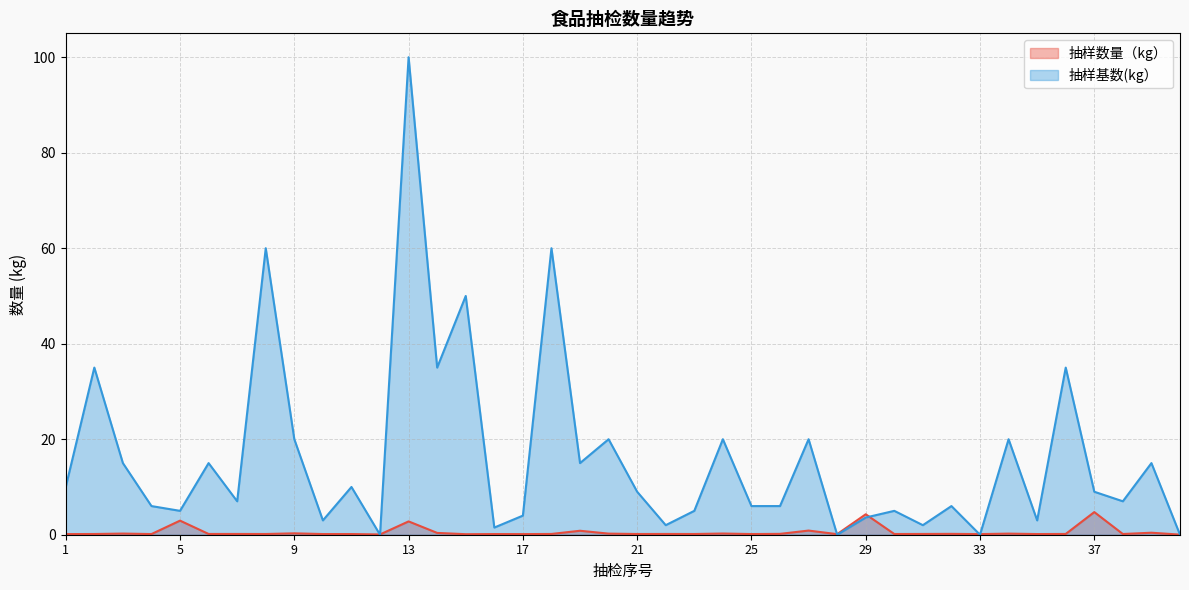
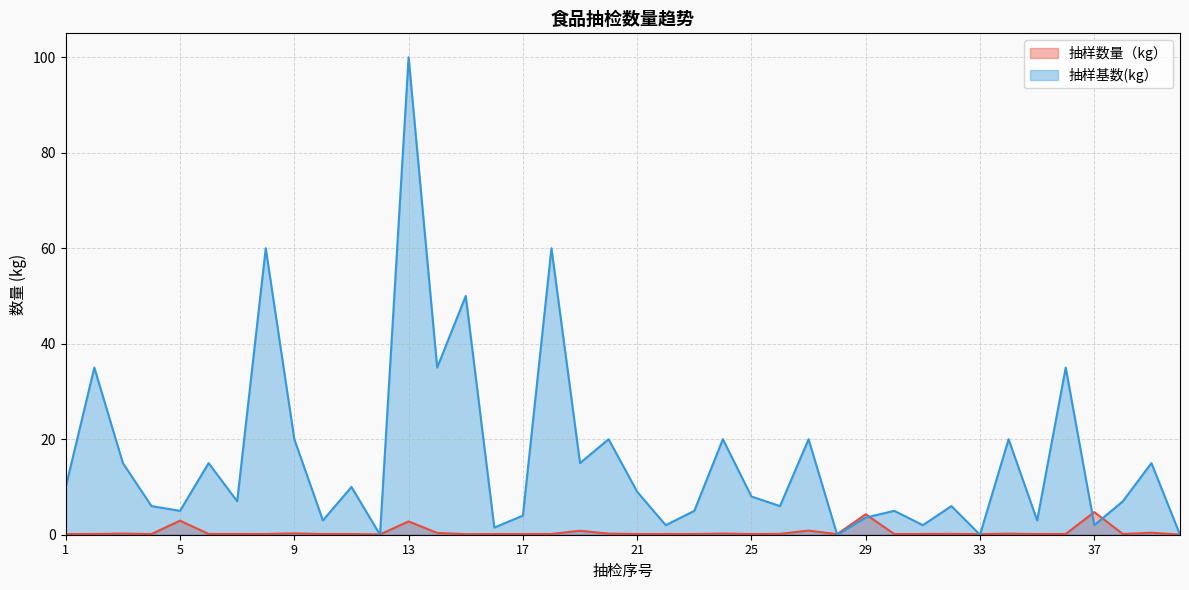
  {
    "抽样数量（kg）": {
      "1": 0,
      "5": 3,
      "9": 0,
      "13": 3,
      "17": 0,
      "21": 0,
      "25": 0,
      "29": 4,
      "37": 5
    },
    "抽样基数(kg）": {
      "1": 10,
      "5": 5,
      "9": 20,
      "13": 100,
      "17": 4,
      "21": 9,
-     "25": 6,
+     "25": 8,
      "29": 4,
-     "37": 9
+     "37": 2
    }
  }
